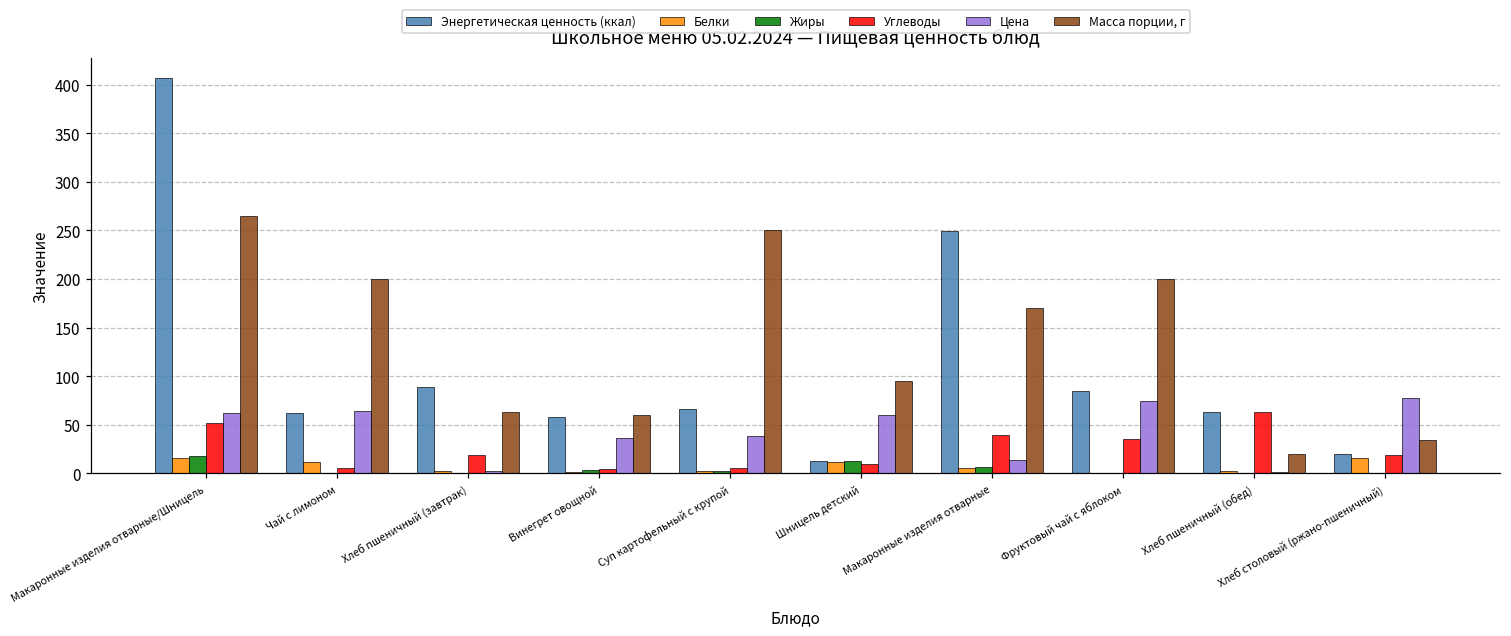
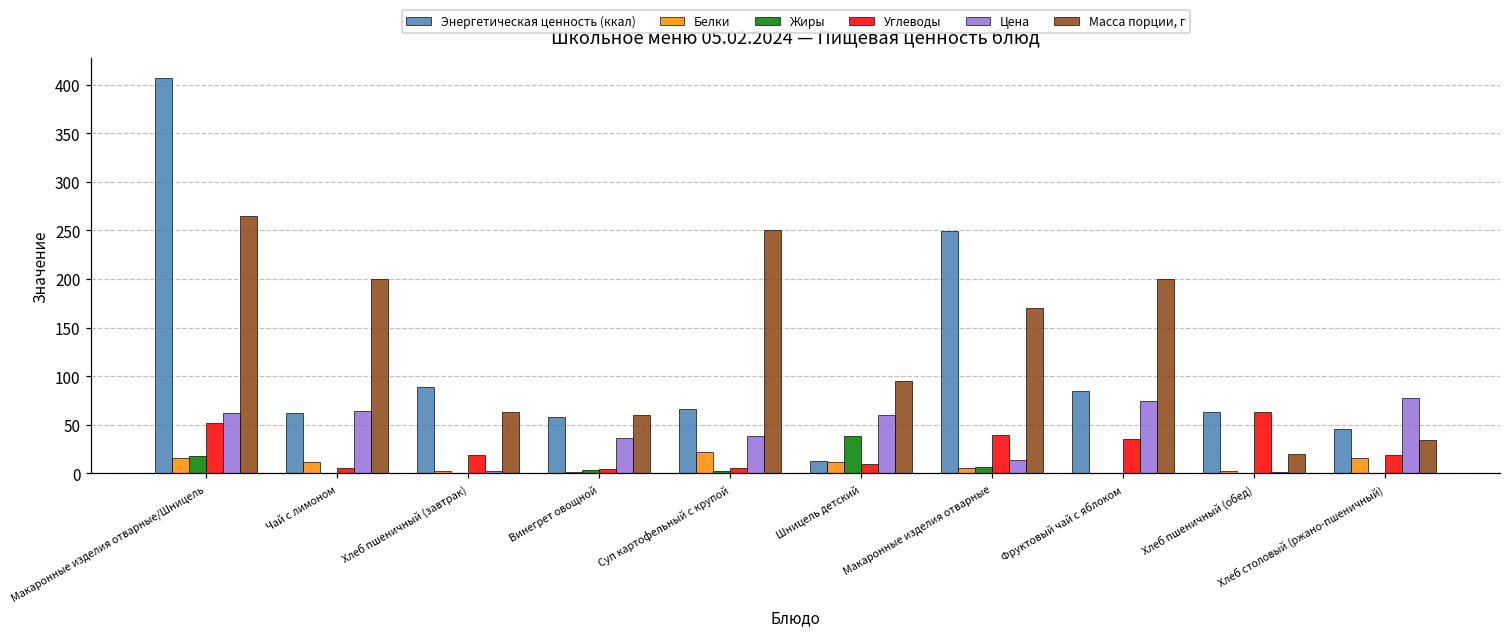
  {
    "Энергетическая ценность (ккал)": {
      "Макаронные изделия отварные/Шницель": 410,
      "Чай с лимоном": 60,
      "Хлеб пшеничный (завтрак)": 90,
      "Винегрет овощной": 60,
      "Суп картофельный с крупой": 70,
      "Шницель детский": 10,
      "Макаронные изделия отварные": 250,
      "Фруктовый чай с яблоком": 90,
      "Хлеб пшеничный (обед)": 60,
-     "Хлеб столовый (ржано-пшеничный)": 20
+     "Хлеб столовый (ржано-пшеничный)": 50
    },
    "Белки": {
      "Макаронные изделия отварные/Шницель": 20,
      "Чай с лимоном": 10,
      "Хлеб пшеничный (завтрак)": 0,
-     "Суп картофельный с крупой": 0,
+     "Суп картофельный с крупой": 20,
      "Шницель детский": 10,
      "Макаронные изделия отварные": 10,
      "Хлеб столовый (ржано-пшеничный)": 20
    },
    "Жиры": {
      "Макаронные изделия отварные/Шницель": 20,
      "Винегрет овощной": 0,
-     "Шницель детский": 10,
+     "Шницель детский": 40,
      "Макаронные изделия отварные": 10,
      "Фруктовый чай с яблоком": 0
    },
    "Углеводы": {
      "Макаронные изделия отварные/Шницель": 50,
      "Чай с лимоном": 10,
      "Хлеб пшеничный (завтрак)": 20,
      "Винегрет овощной": 0,
      "Суп картофельный с крупой": 10,
      "Шницель детский": 10,
      "Макаронные изделия отварные": 40,
      "Фруктовый чай с яблоком": 40,
      "Хлеб пшеничный (обед)": 60,
      "Хлеб столовый (ржано-пшеничный)": 20
    },
    "Цена": {
      "Макаронные изделия отварные/Шницель": 60,
      "Чай с лимоном": 60,
      "Винегрет овощной": 40,
      "Суп картофельный с крупой": 40,
      "Шницель детский": 60,
      "Макаронные изделия отварные": 10,
      "Фруктовый чай с яблоком": 70,
      "Хлеб столовый (ржано-пшеничный)": 80
    },
    "Масса порции, г": {
      "Макаронные изделия отварные/Шницель": 270,
      "Чай с лимоном": 200,
      "Хлеб пшеничный (завтрак)": 60,
      "Винегрет овощной": 60,
      "Суп картофельный с крупой": 250,
      "Шницель детский": 100,
      "Макаронные изделия отварные": 170,
      "Фруктовый чай с яблоком": 200,
      "Хлеб пшеничный (обед)": 20,
      "Хлеб столовый (ржано-пшеничный)": 30
    }
  }
